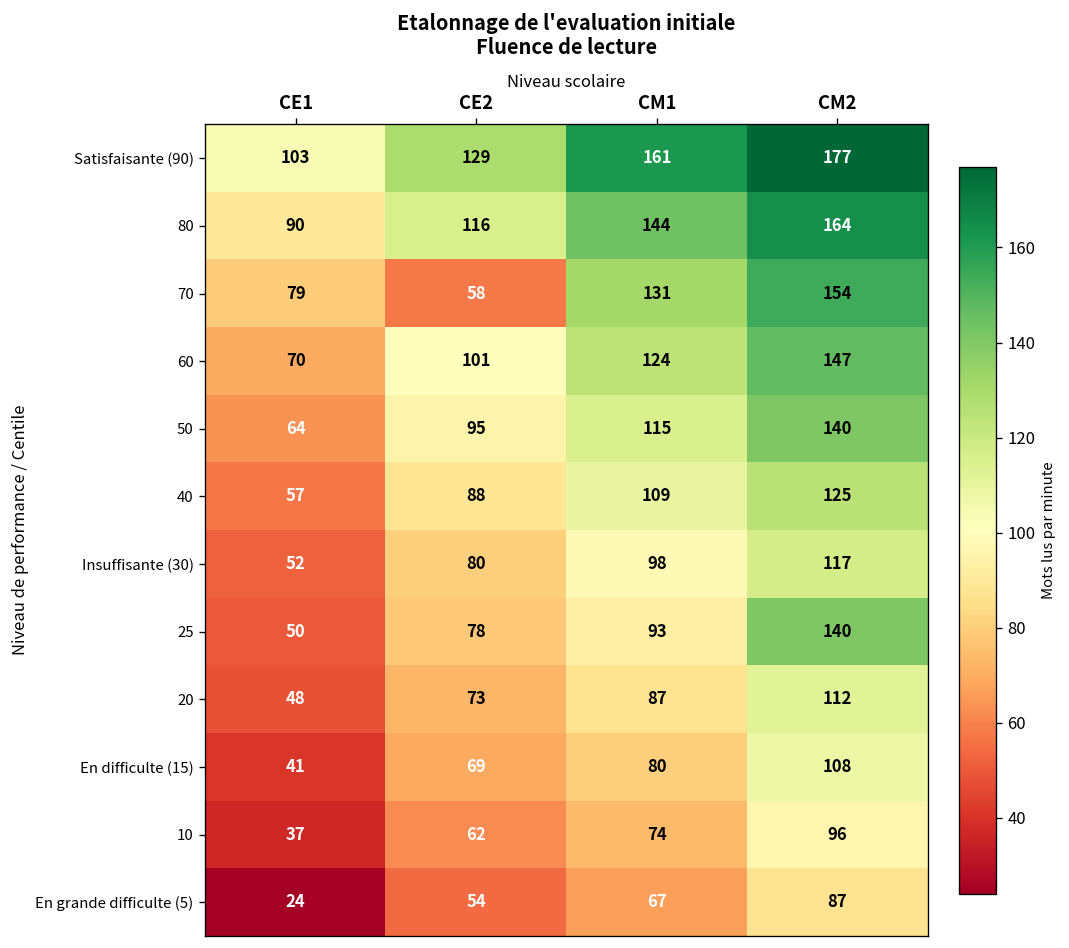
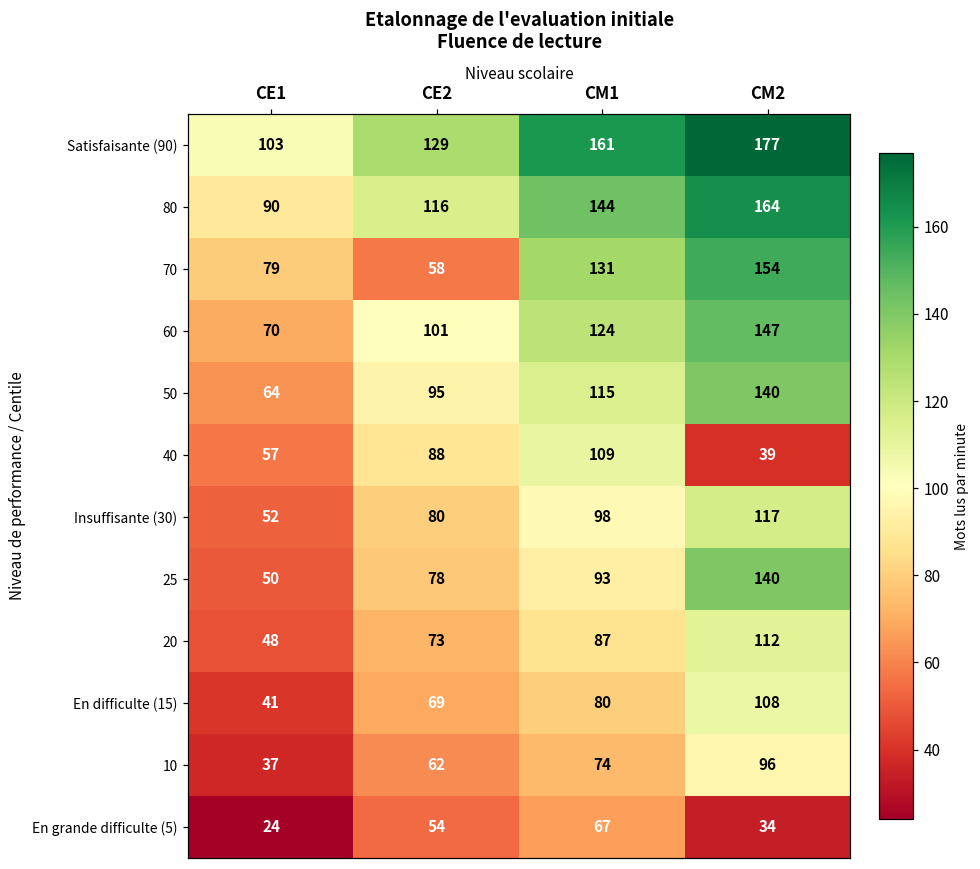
  {
    "Satisfaisante (90)": {
      "CE1": 103,
      "CE2": 129,
      "CM1": 161,
      "CM2": 177
    },
    "80": {
      "CE1": 90,
      "CE2": 116,
      "CM1": 144,
      "CM2": 164
    },
    "70": {
      "CE1": 79,
      "CE2": 58,
      "CM1": 131,
      "CM2": 154
    },
    "60": {
      "CE1": 70,
      "CE2": 101,
      "CM1": 124,
      "CM2": 147
    },
    "50": {
      "CE1": 64,
      "CE2": 95,
      "CM1": 115,
      "CM2": 140
    },
    "40": {
      "CE1": 57,
      "CE2": 88,
      "CM1": 109,
-     "CM2": 125
+     "CM2": 39
    },
    "Insuffisante (30)": {
      "CE1": 52,
      "CE2": 80,
      "CM1": 98,
      "CM2": 117
    },
    "25": {
      "CE1": 50,
      "CE2": 78,
      "CM1": 93,
      "CM2": 140
    },
    "20": {
      "CE1": 48,
      "CE2": 73,
      "CM1": 87,
      "CM2": 112
    },
    "En difficulte (15)": {
      "CE1": 41,
      "CE2": 69,
      "CM1": 80,
      "CM2": 108
    },
    "10": {
      "CE1": 37,
      "CE2": 62,
      "CM1": 74,
      "CM2": 96
    },
    "En grande difficulte (5)": {
      "CE1": 24,
      "CE2": 54,
      "CM1": 67,
-     "CM2": 87
+     "CM2": 34
    }
  }
